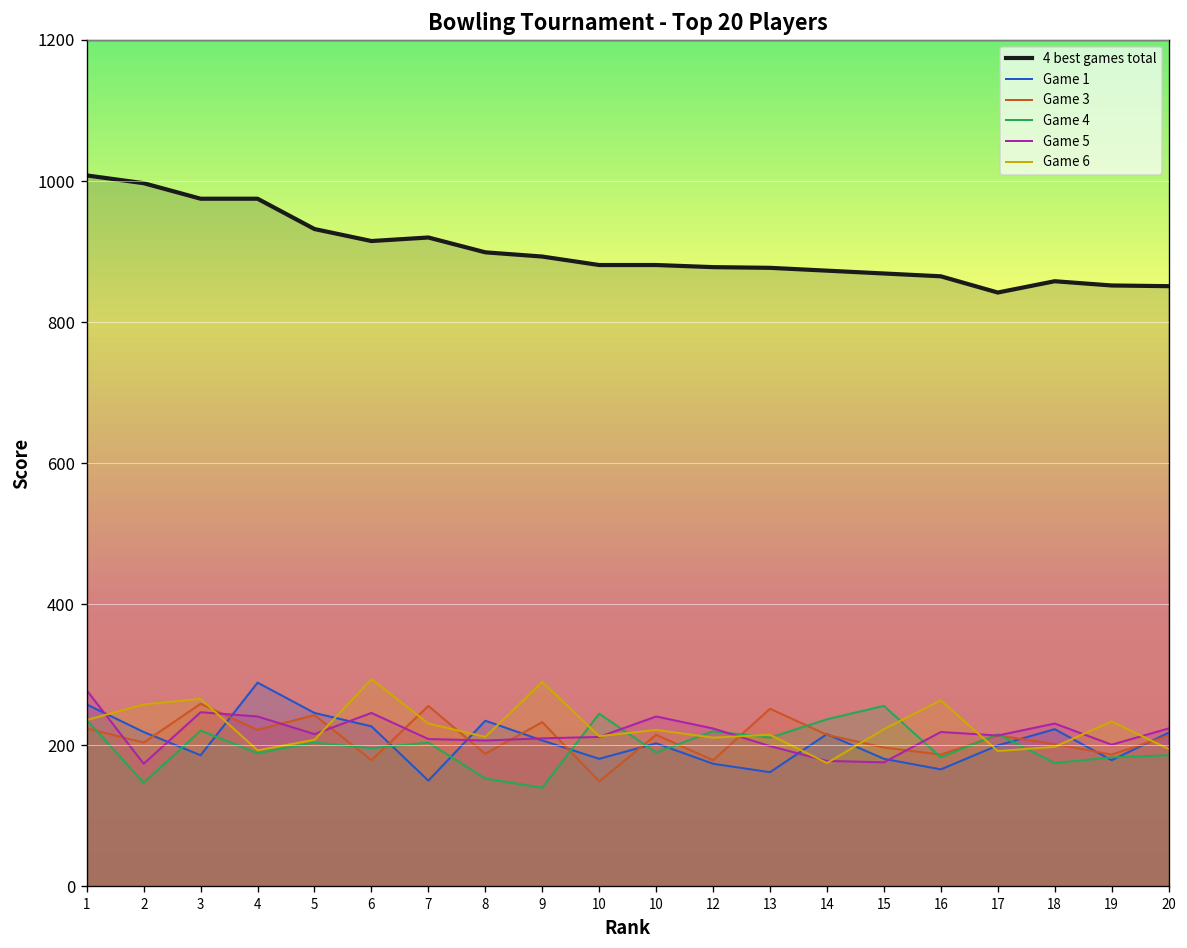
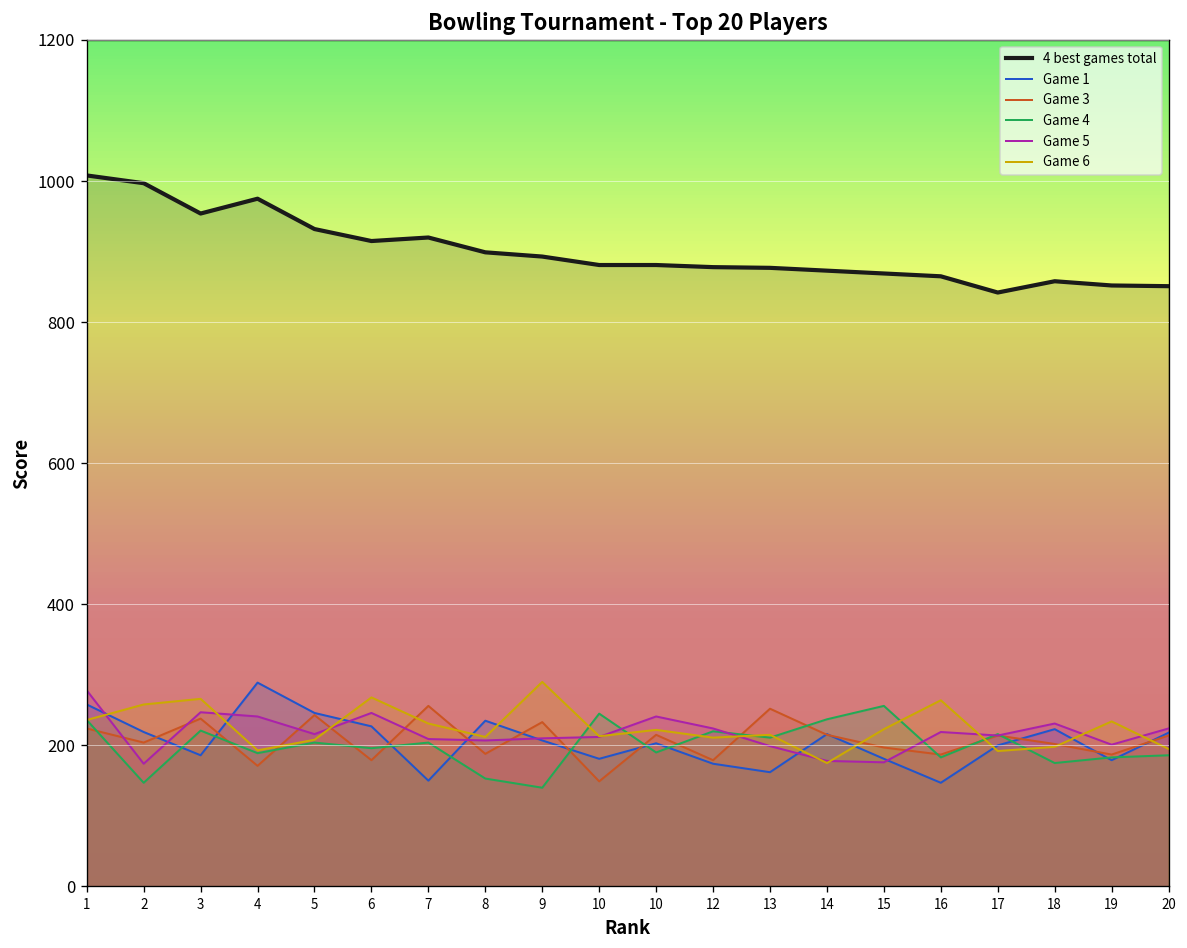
  {
    "4 best games total": {
      "1": 1010,
      "2": 1000,
-     "3": 980,
+     "3": 950,
      "4": 980,
      "5": 930,
      "6": 920,
      "7": 920,
      "8": 900,
      "9": 890,
      "12": 880,
      "13": 880,
      "14": 870,
      "15": 870,
      "16": 870,
      "17": 840,
      "18": 860,
      "19": 850,
      "20": 850
    },
    "Game 1": {
      "1": 260,
      "2": 220,
      "3": 190,
      "4": 290,
      "6": 230,
      "7": 150,
      "8": 240,
      "12": 170,
      "13": 160,
      "15": 180,
-     "16": 170,
+     "16": 150,
      "17": 200,
      "18": 220
    },
    "Game 3": {
      "1": 220,
      "2": 200,
-     "3": 260,
-     "4": 220,
+     "3": 240,
+     "4": 170,
      "6": 180,
      "7": 260,
      "8": 190,
      "9": 230,
      "12": 180,
      "13": 250,
      "15": 200
    },
    "Game 4": {
      "2": 150,
      "3": 220,
      "6": 200,
      "7": 200,
      "8": 150,
      "9": 140,
      "14": 240,
      "15": 260,
      "18": 180,
      "20": 190
    },
    "Game 5": {
      "1": 280,
      "2": 170,
      "3": 250,
      "4": 240,
      "5": 220,
      "6": 250,
      "7": 210,
      "8": 210,
      "13": 200,
      "15": 180,
      "16": 220,
      "18": 230,
      "19": 200,
      "20": 220
    },
    "Game 6": {
      "2": 260,
      "3": 270,
-     "6": 290,
+     "6": 270,
      "7": 230,
      "8": 210,
      "9": 290,
      "12": 210,
      "15": 220,
      "16": 260,
      "17": 190,
      "19": 230,
      "20": 200
    }
  }
